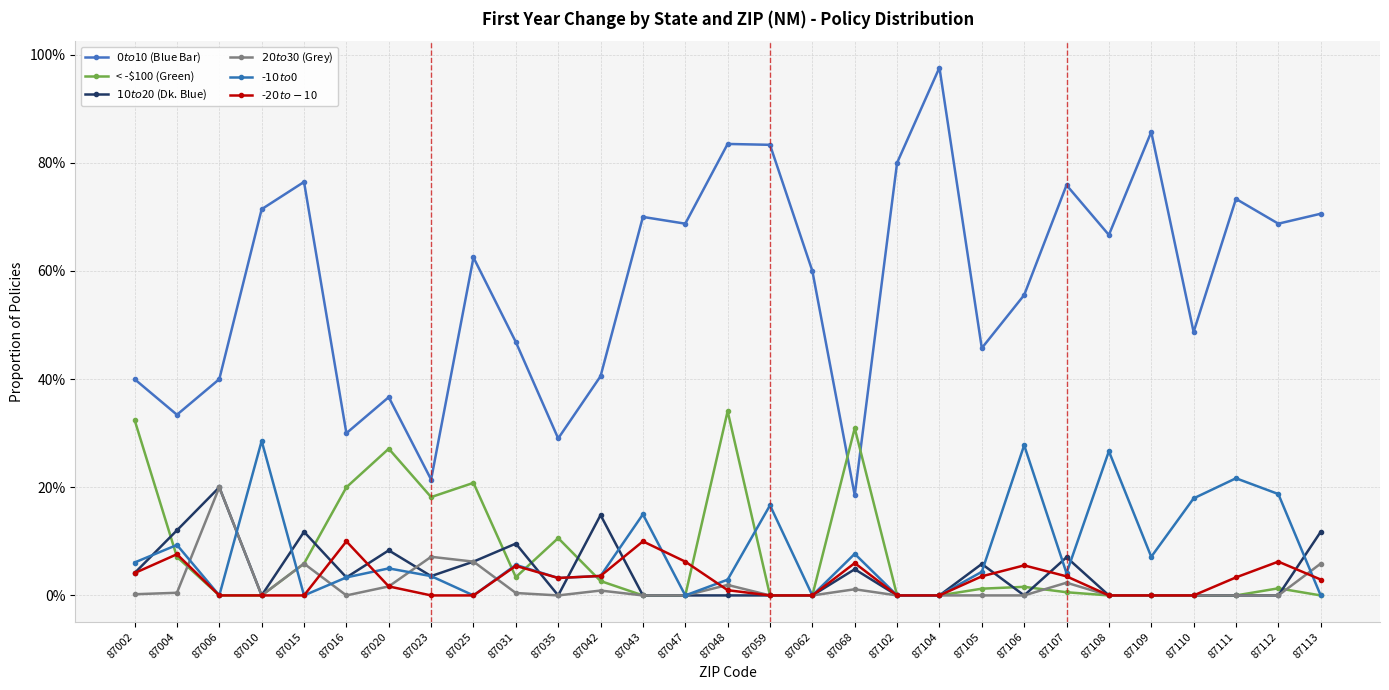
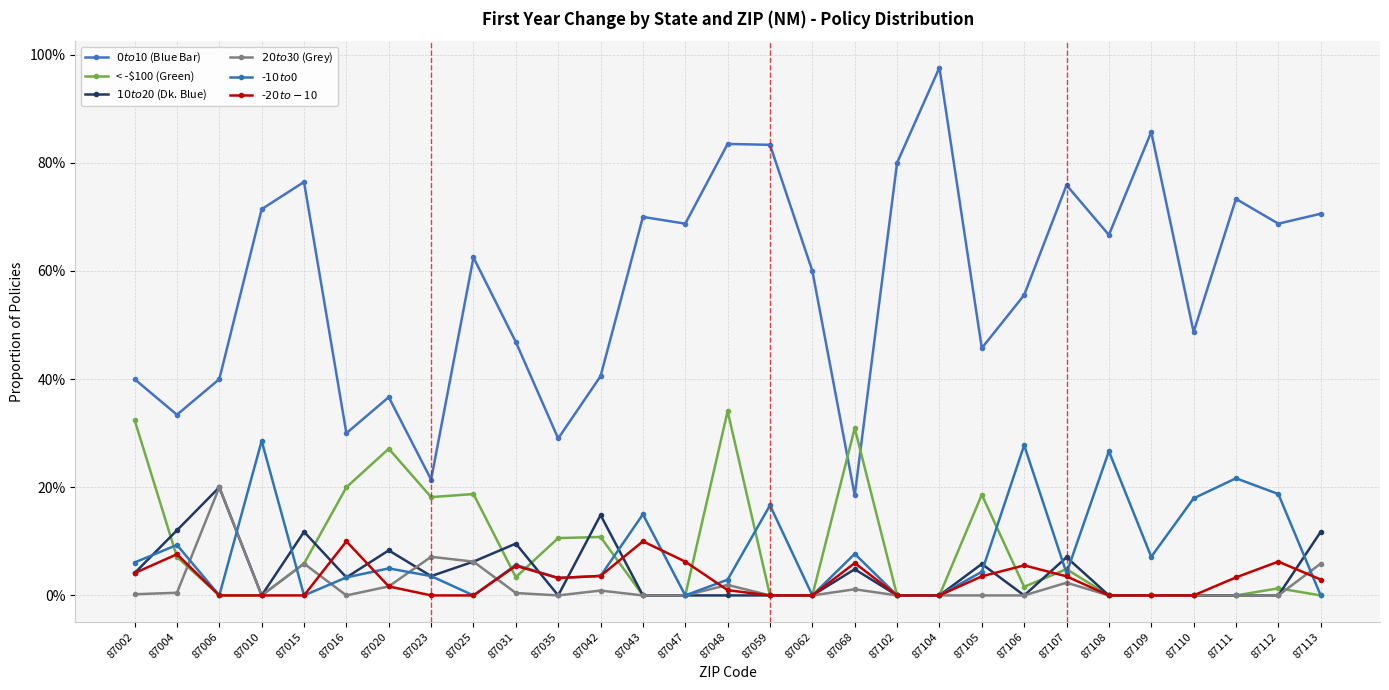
  {
    "< -$100 (Green)": {
      "87002": "32%",
      "87004": "7%",
      "87016": "20%",
      "87020": "27%",
      "87023": "18%",
-     "87025": "21%",
+     "87025": "19%",
      "87031": "3%",
      "87035": "11%",
-     "87042": "3%",
+     "87042": "11%",
      "87048": "34%",
      "87068": "31%",
-     "87105": "1%",
+     "87105": "19%",
      "87106": "2%",
-     "87107": "1%",
+     "87107": "5%",
      "87112": "1%"
    }
  }
